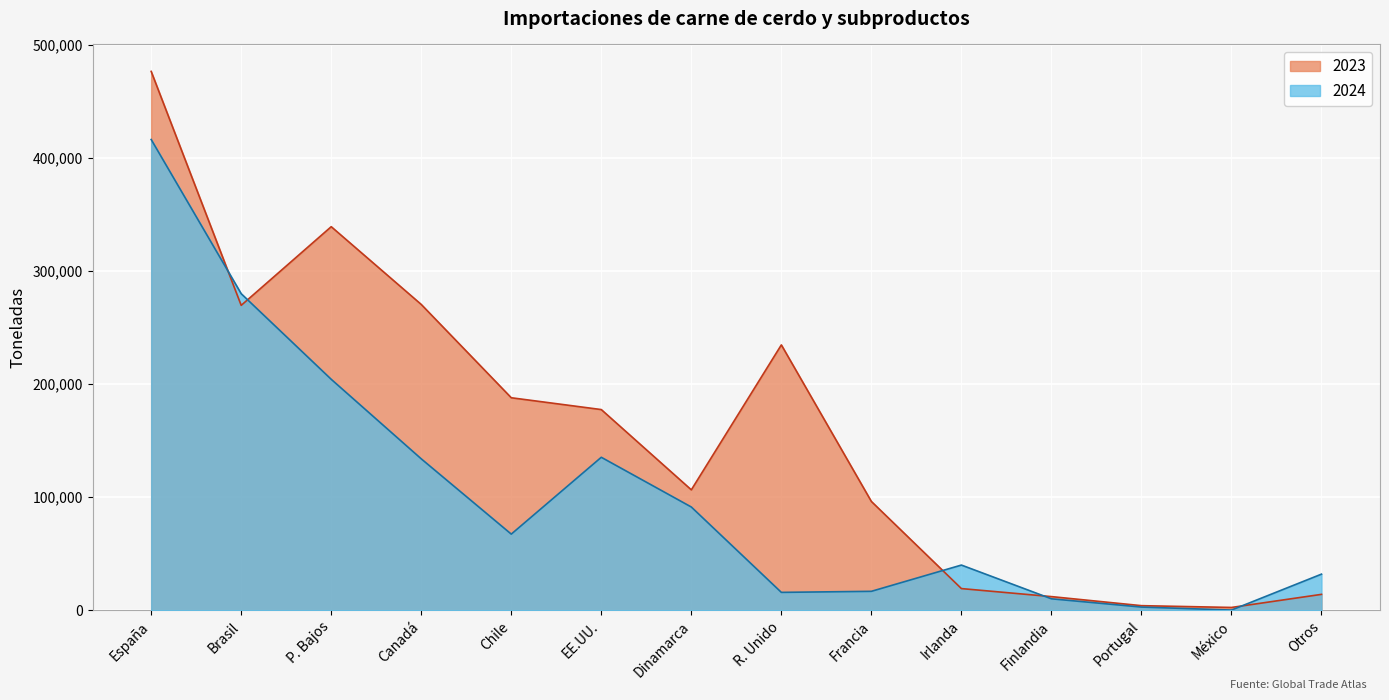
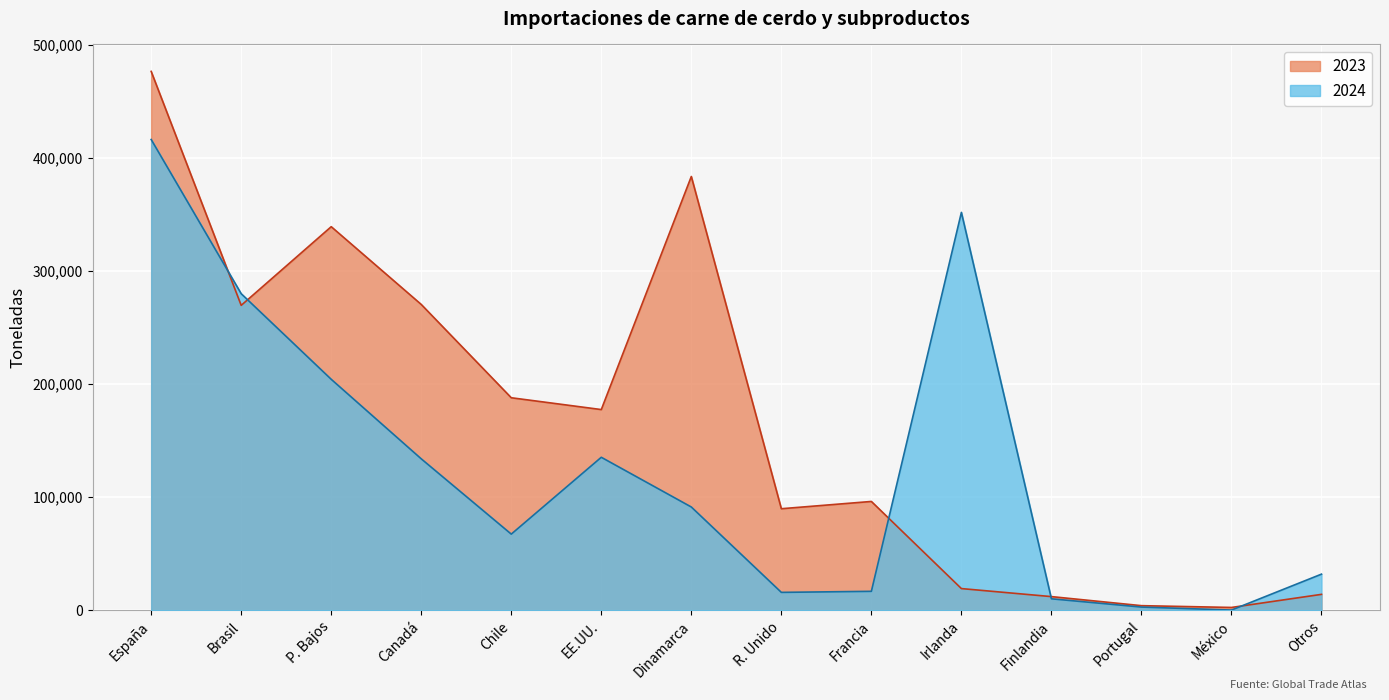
  {
    "2023": {
      "España": "476,000",
      "Brasil": "270,000",
      "P. Bajos": "339,000",
      "Canadá": "270,000",
      "Chile": "188,000",
      "EE.UU.": "177,000",
-     "Dinamarca": "107,000",
-     "R. Unido": "235,000",
+     "Dinamarca": "384,000",
+     "R. Unido": "90,000",
      "Francia": "96,000",
      "Irlanda": "19,000",
      "México": "3,000",
      "Otros": "14,000"
    },
    "2024": {
      "España": "416,000",
      "Brasil": "280,000",
      "P. Bajos": "204,000",
      "Canadá": "134,000",
      "Chile": "67,000",
      "EE.UU.": "135,000",
      "Dinamarca": "91,000",
      "R. Unido": "16,000",
      "Francia": "17,000",
-     "Irlanda": "40,000",
+     "Irlanda": "352,000",
      "México": "0",
      "Otros": "32,000"
    }
  }
